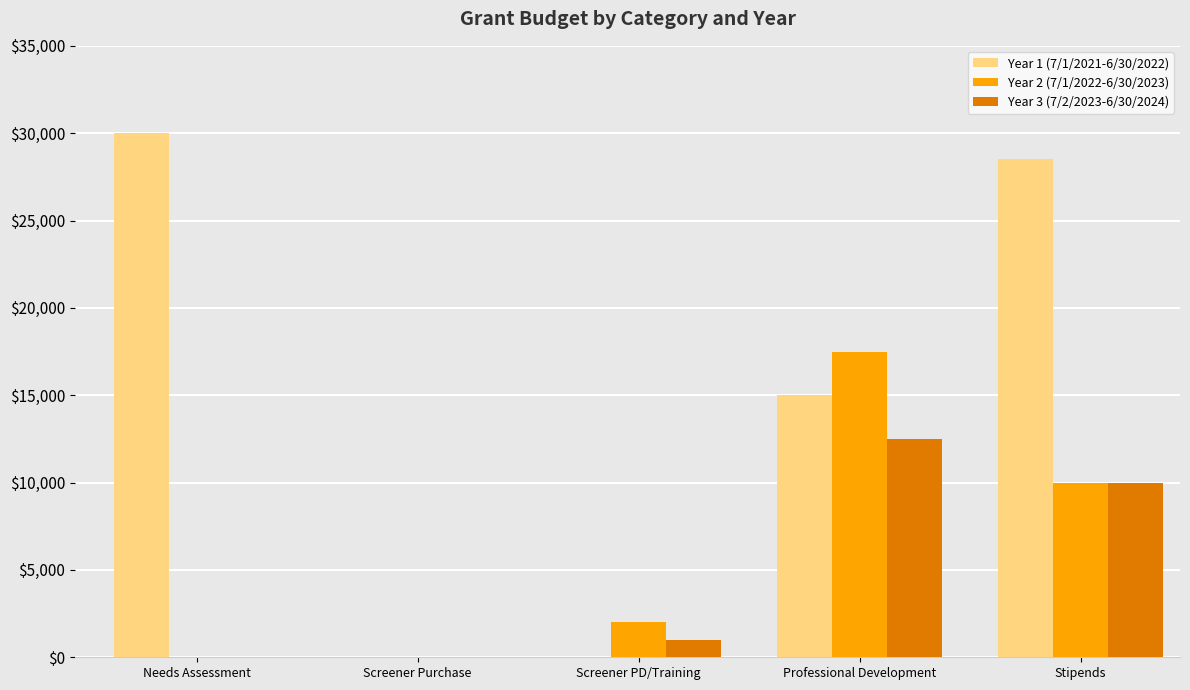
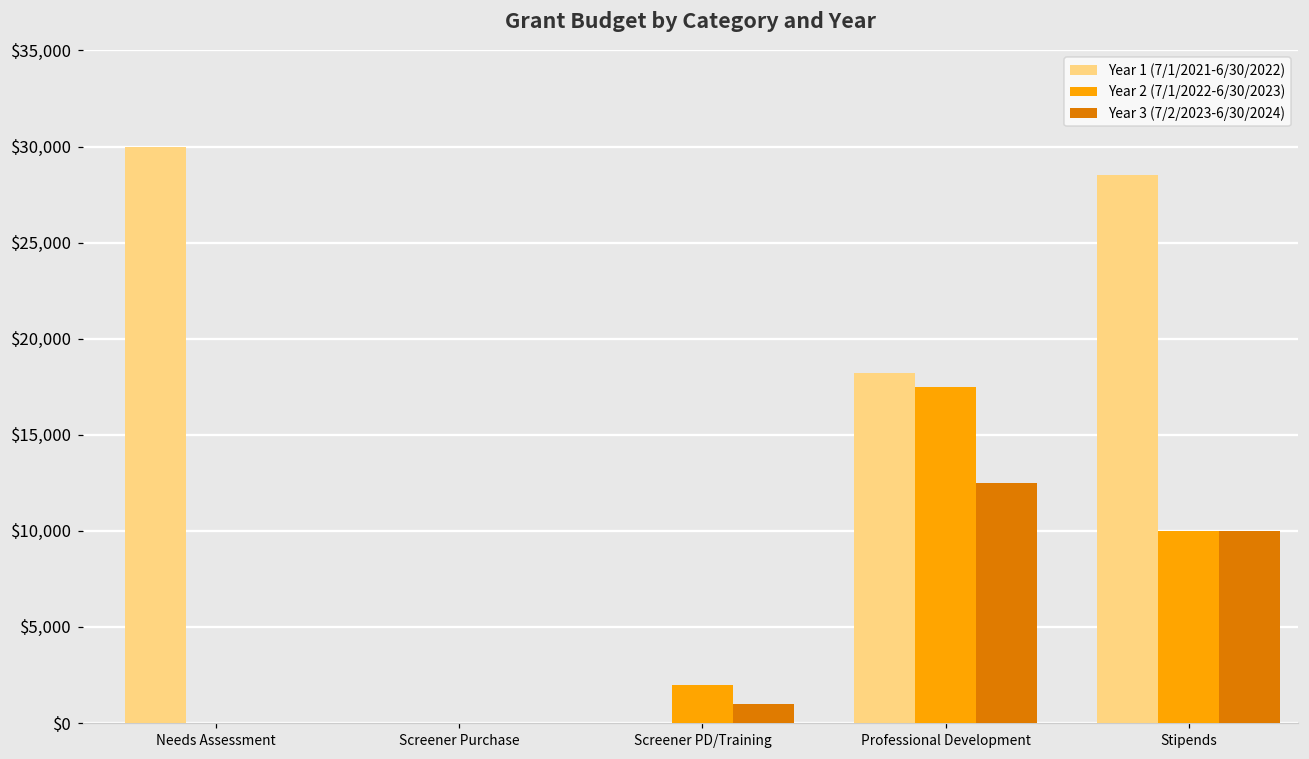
  {
    "Year 1 (7/1/2021-6/30/2022)": {
      "Needs Assessment": "$30,000",
      "Screener Purchase": "$0",
      "Screener PD/Training": "$0",
-     "Professional Development": "$15,000",
+     "Professional Development": "$18,200",
      "Stipends": "$28,500"
    }
  }
